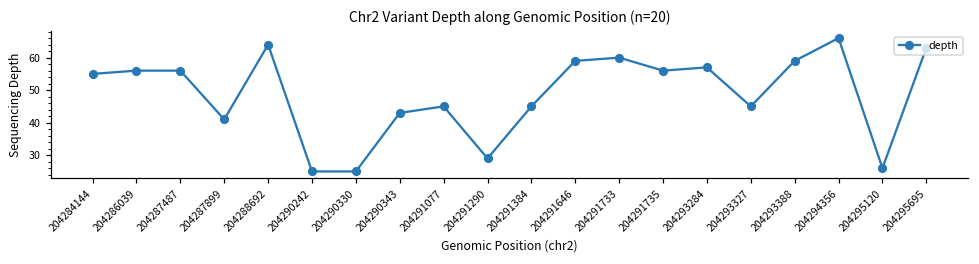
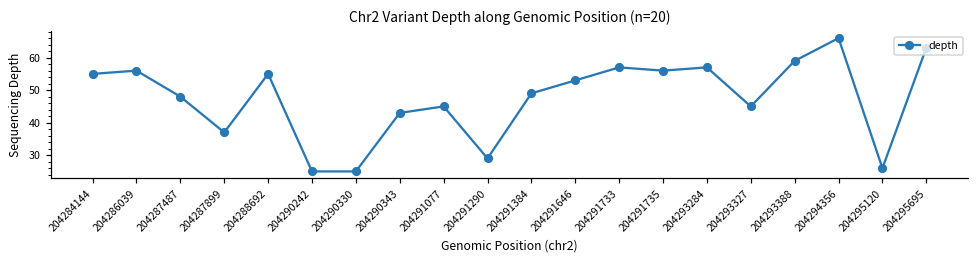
  {
    "204284144": 55,
    "204286039": 56,
-   "204287487": 56,
-   "204287899": 41,
-   "204288692": 64,
+   "204287487": 48,
+   "204287899": 37,
+   "204288692": 55,
    "204290242": 25,
    "204290330": 25,
    "204290343": 43,
    "204291077": 45,
    "204291290": 29,
-   "204291384": 45,
-   "204291646": 59,
-   "204291733": 60,
+   "204291384": 49,
+   "204291646": 53,
+   "204291733": 57,
    "204291735": 56,
    "204293284": 57,
    "204293327": 45,
    "204293388": 59,
    "204294356": 66,
    "204295120": 26
  }
